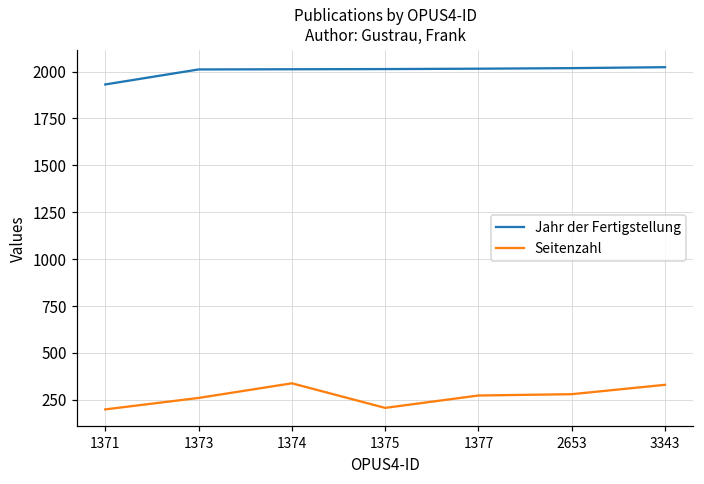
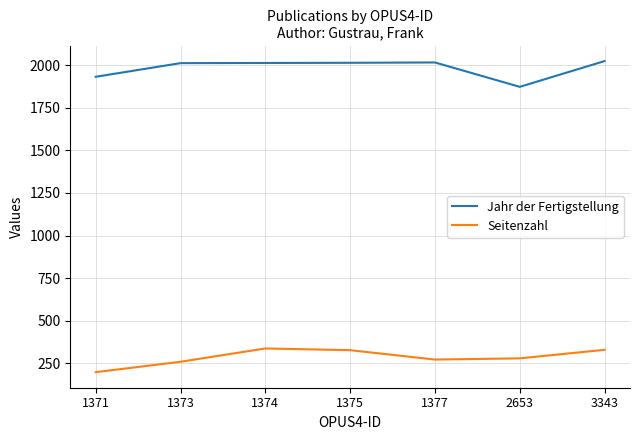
  {
    "Jahr der Fertigstellung": {
      "1371": 1930,
      "1373": 2010,
      "1374": 2010,
      "1375": 2010,
      "1377": 2020,
-     "2653": 2020,
+     "2653": 1870,
      "3343": 2020
    },
    "Seitenzahl": {
      "1371": 200,
      "1373": 260,
      "1374": 340,
-     "1375": 210,
+     "1375": 330,
      "1377": 270,
      "2653": 280,
      "3343": 330
    }
  }
